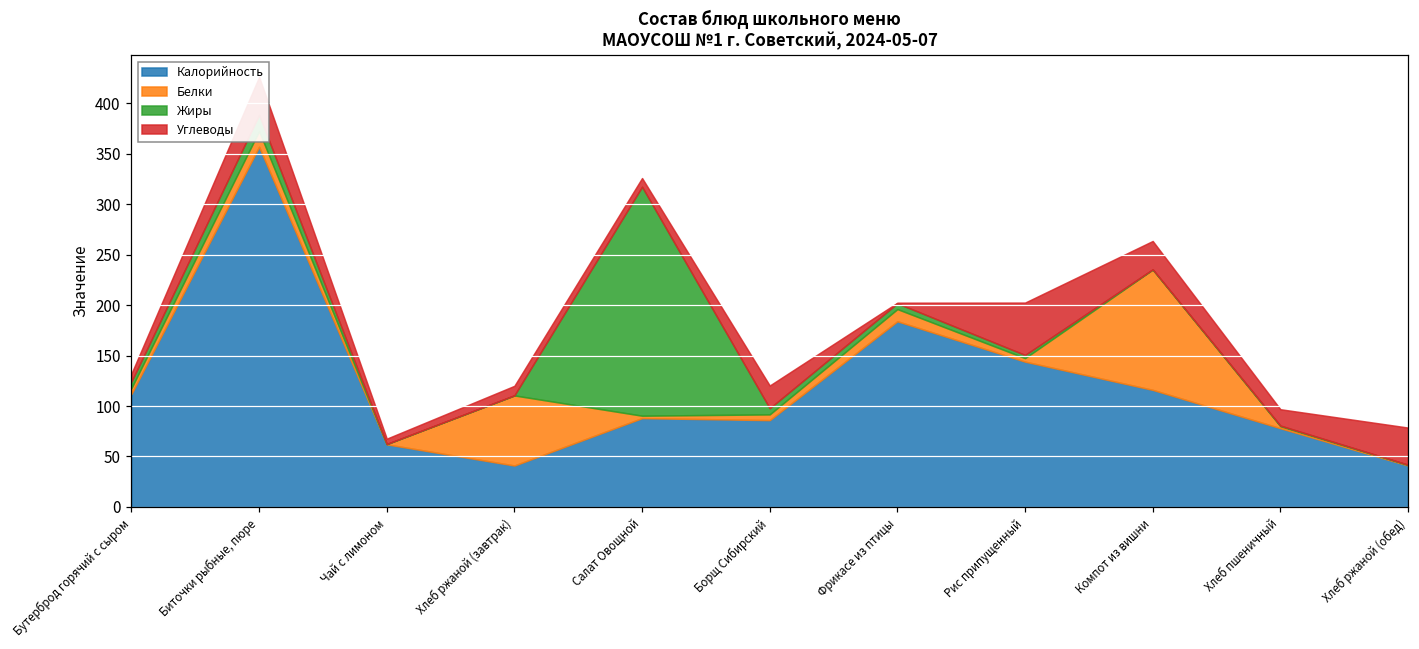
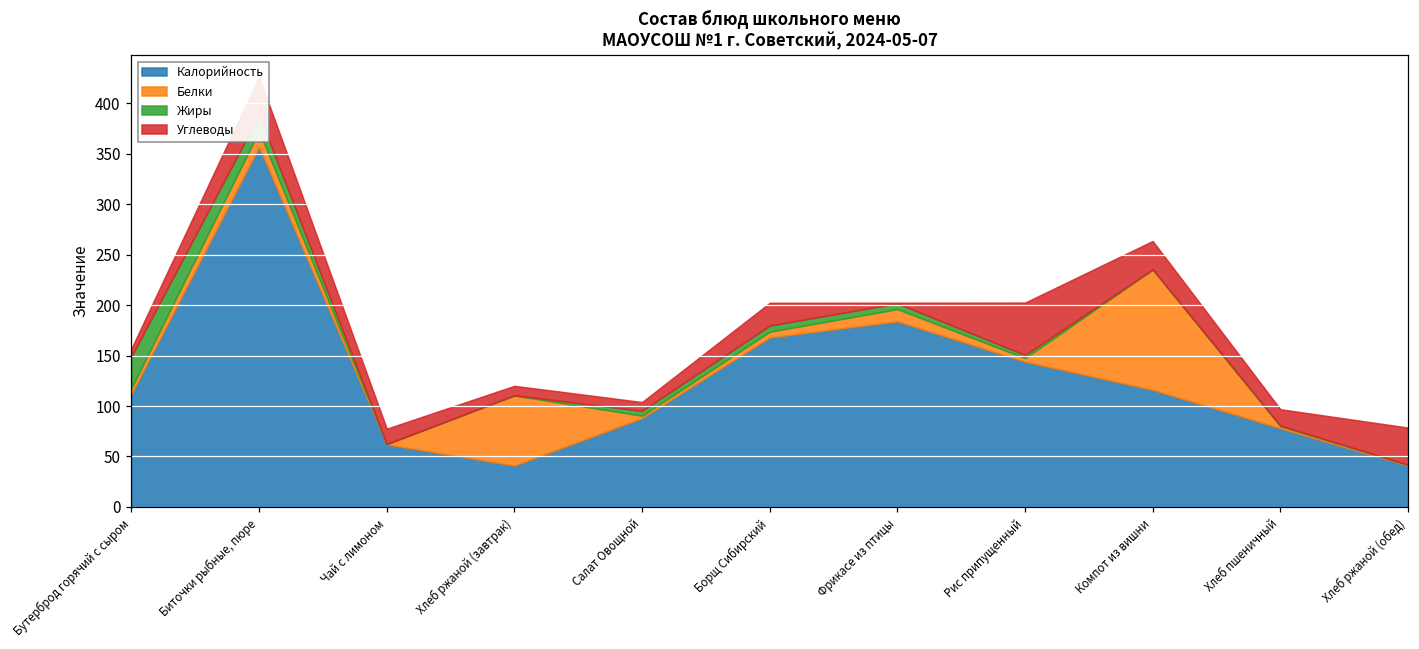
  {
    "Калорийность": {
      "Бутерброд горячий с сыром": 110,
      "Биточки рыбные, пюре": 360,
      "Хлеб ржаной (завтрак)": 40,
-     "Борщ Сибирский": 90,
+     "Борщ Сибирский": 170,
      "Фрикасе из птицы": 180,
      "Рис припущенный": 140,
      "Компот из вишни": 120
    },
    "Белки": {
      "Бутерброд горячий с сыром": 10,
      "Борщ Сибирский": 10,
      "Фрикасе из птицы": 10,
      "Рис припущенный": 0
    },
    "Жиры": {
-     "Бутерброд горячий с сыром": 10,
-     "Салат Овощной": 230,
+     "Бутерброд горячий с сыром": 30,
+     "Салат Овощной": 0,
      "Борщ Сибирский": 10,
      "Рис припущенный": 0
    },
    "Углеводы": {
      "Бутерброд горячий с сыром": 10,
-     "Чай с лимоном": 10,
+     "Чай с лимоном": 20,
      "Хлеб ржаной (завтрак)": 10,
      "Салат Овощной": 10,
      "Борщ Сибирский": 20,
      "Рис припущенный": 50,
      "Компот из вишни": 30,
      "Хлеб пшеничный": 20,
      "Хлеб ржаной (обед)": 40
    }
  }
